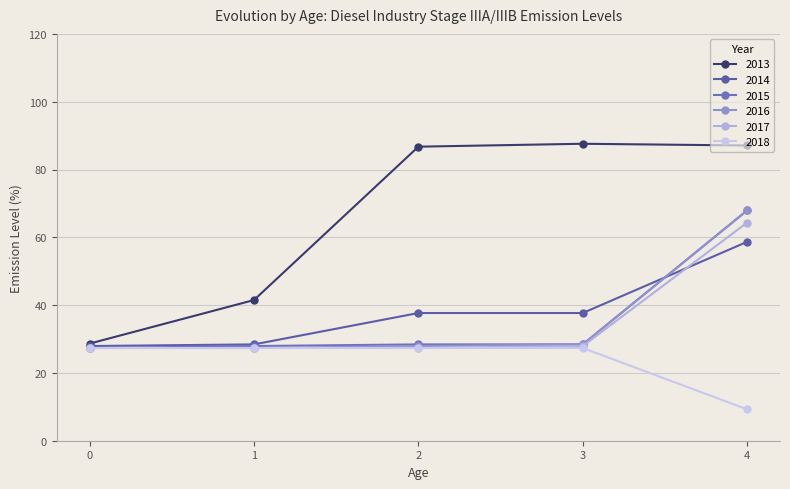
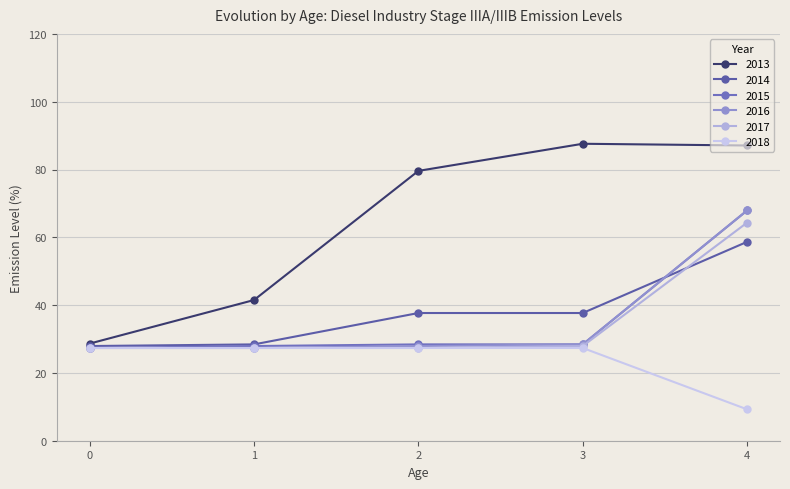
  {
    "2013": {
      "1": 41,
-     "2": 87,
+     "2": 80,
      "3": 88
    }
  }
